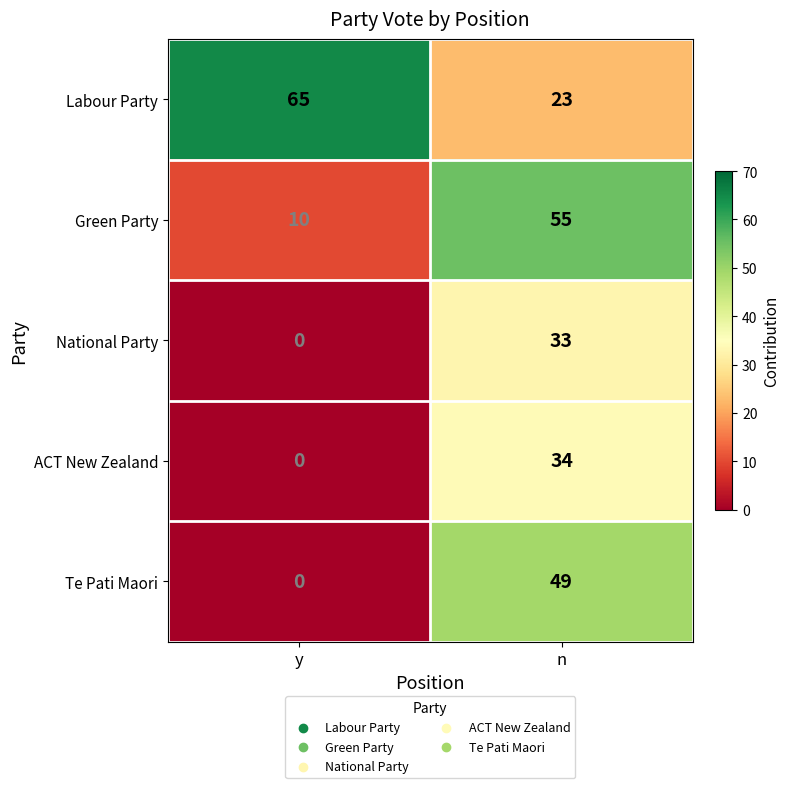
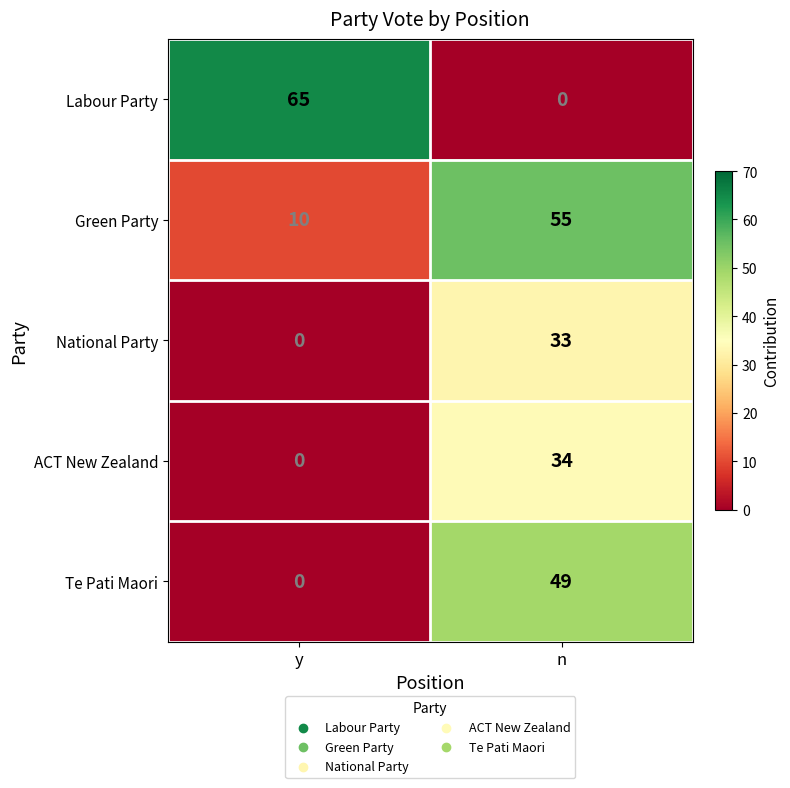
  {
    "Labour Party": {
      "y": 65,
-     "n": 23
+     "n": 0
    },
    "Green Party": {
      "y": 10,
      "n": 55
    },
    "National Party": {
      "y": 0,
      "n": 33
    },
    "ACT New Zealand": {
      "y": 0,
      "n": 34
    },
    "Te Pati Maori": {
      "y": 0,
      "n": 49
    }
  }
